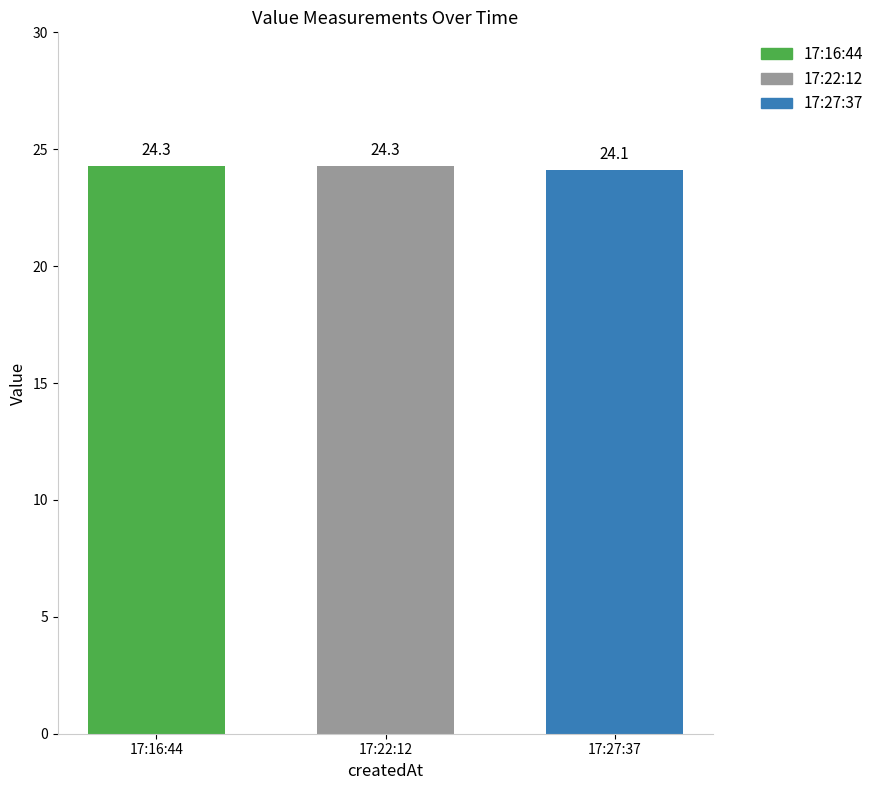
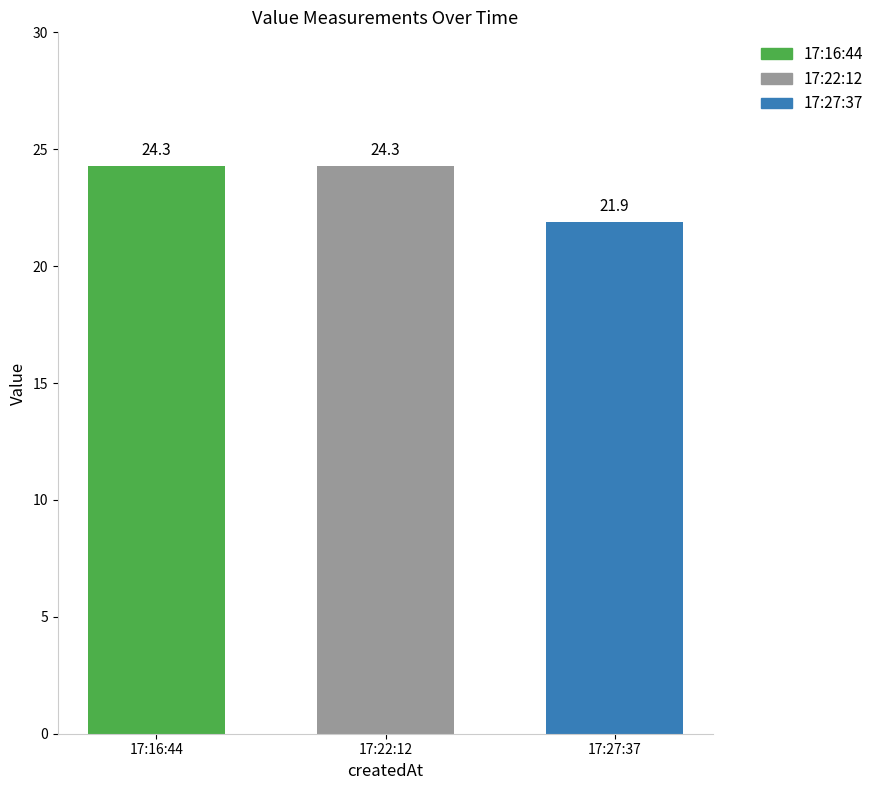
  {
    "17:16:44": 24.3,
    "17:22:12": 24.3,
-   "17:27:37": 24.1
+   "17:27:37": 21.9
  }
